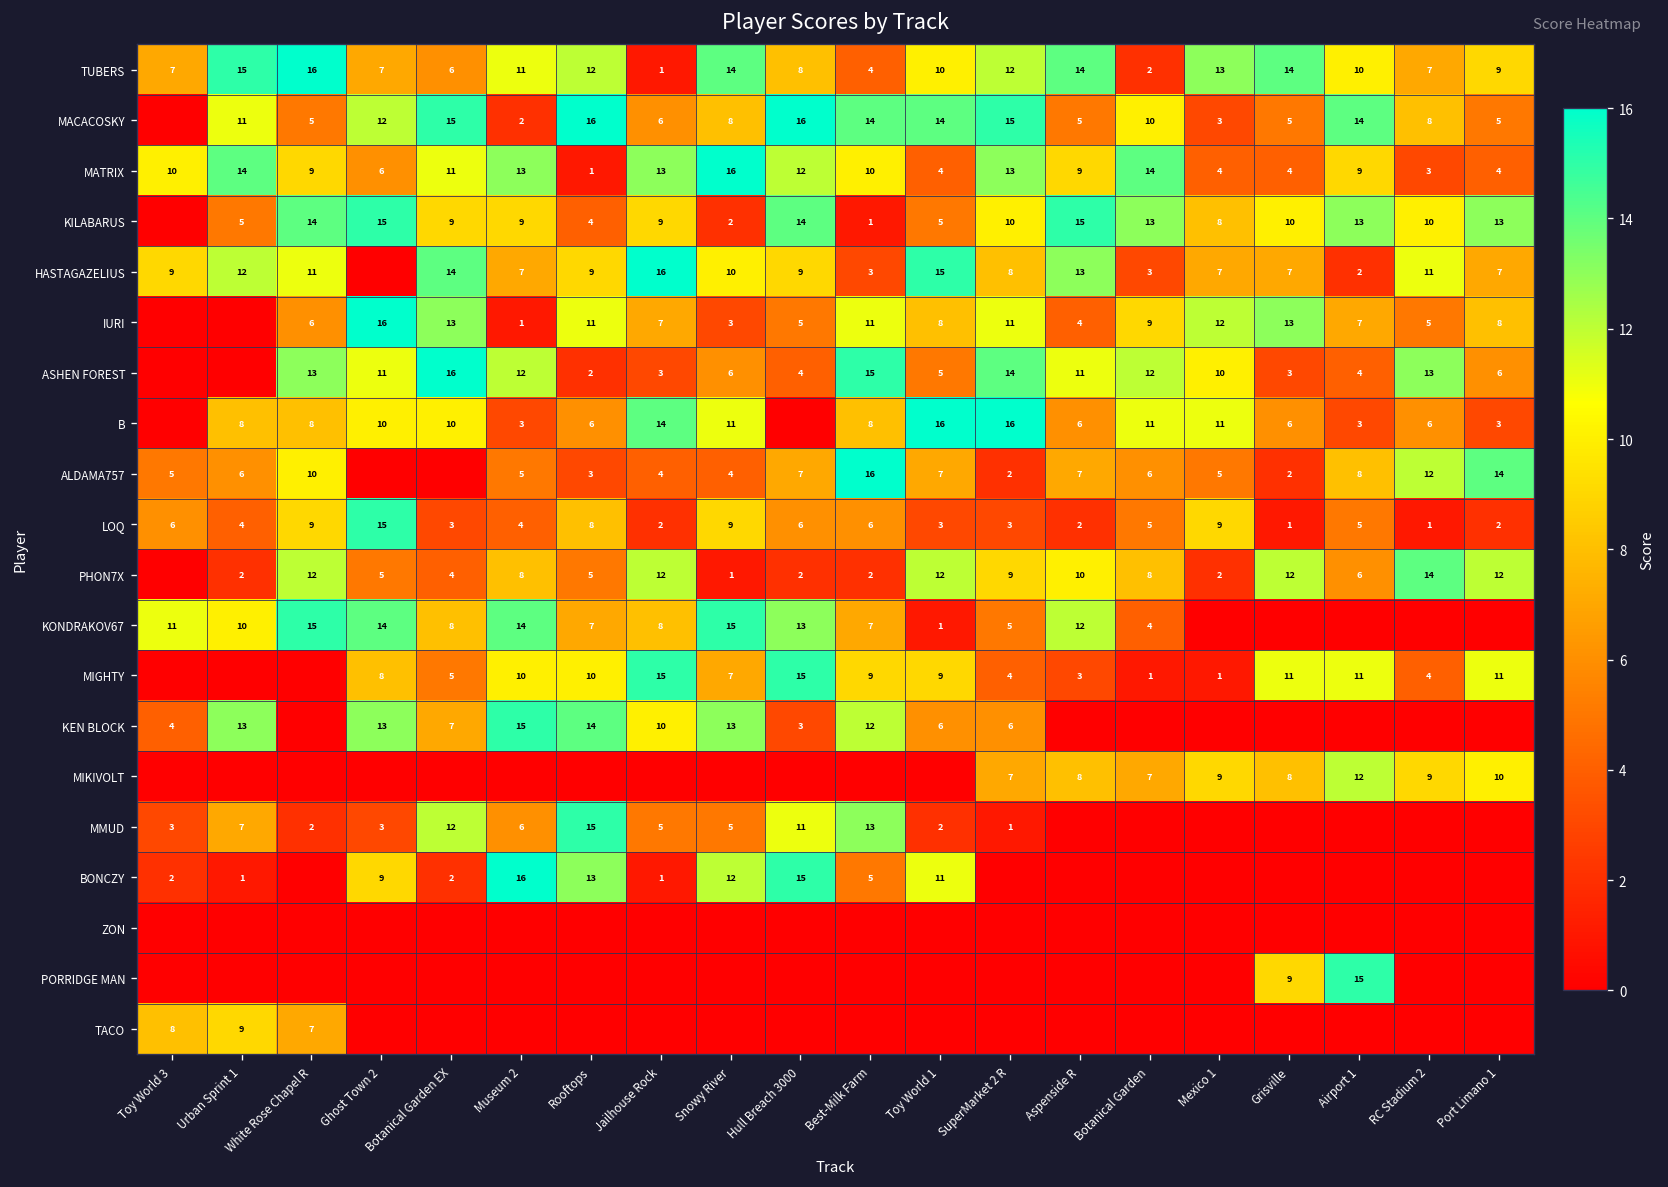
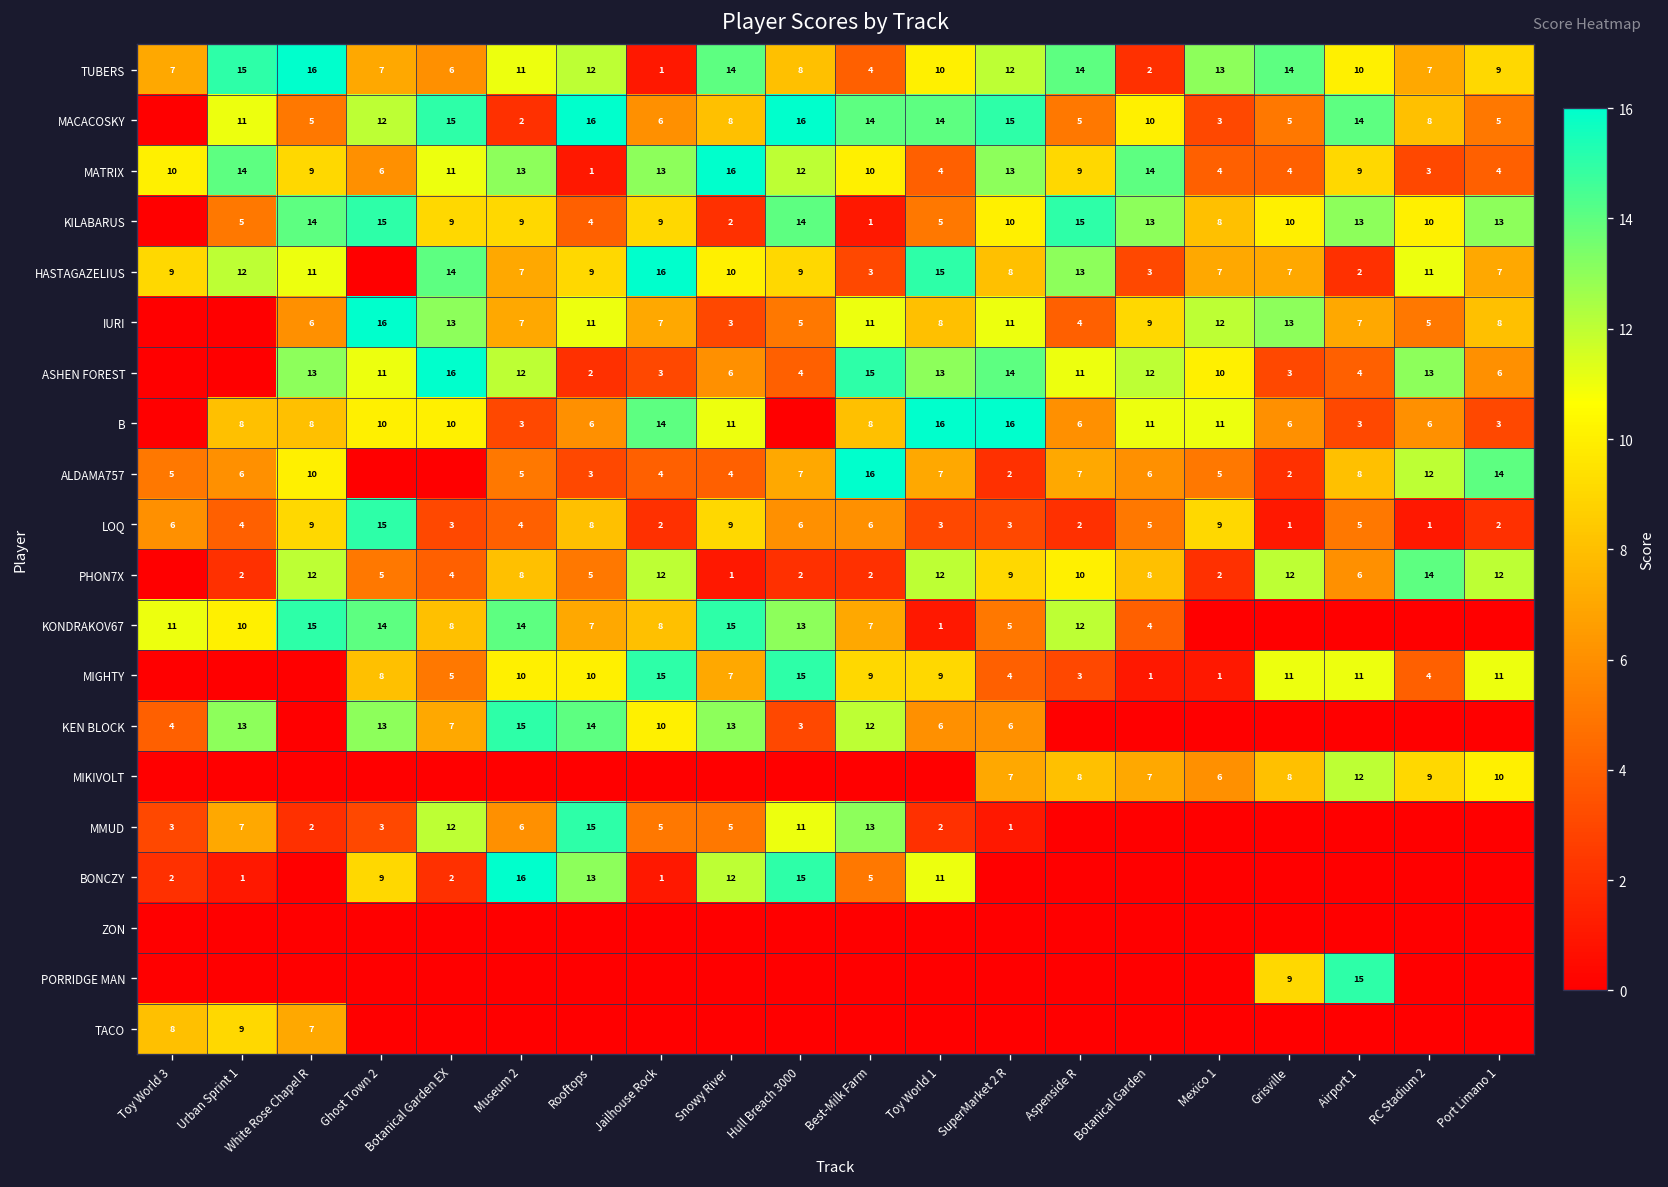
  {
    "IURI": {
      "White Rose Chapel R": 6,
      "Ghost Town 2": 16,
      "Botanical Garden EX": 13,
-     "Museum 2": 1,
+     "Museum 2": 7,
      "Rooftops": 11,
      "Jailhouse Rock": 7,
      "Snowy River": 3,
      "Hull Breach 3000": 5,
      "Best-Milk Farm": 11,
      "Toy World 1": 8,
      "SuperMarket 2 R": 11,
      "Aspenside R": 4,
      "Botanical Garden": 9,
      "Mexico 1": 12,
      "Grisville": 13,
      "Airport 1": 7,
      "RC Stadium 2": 5,
      "Port Limano 1": 8
    },
    "ASHEN FOREST": {
      "White Rose Chapel R": 13,
      "Ghost Town 2": 11,
      "Botanical Garden EX": 16,
      "Museum 2": 12,
      "Rooftops": 2,
      "Jailhouse Rock": 3,
      "Snowy River": 6,
      "Hull Breach 3000": 4,
      "Best-Milk Farm": 15,
-     "Toy World 1": 5,
+     "Toy World 1": 13,
      "SuperMarket 2 R": 14,
      "Aspenside R": 11,
      "Botanical Garden": 12,
      "Mexico 1": 10,
      "Grisville": 3,
      "Airport 1": 4,
      "RC Stadium 2": 13,
      "Port Limano 1": 6
    },
    "MIKIVOLT": {
      "SuperMarket 2 R": 7,
      "Aspenside R": 8,
      "Botanical Garden": 7,
-     "Mexico 1": 9,
+     "Mexico 1": 6,
      "Grisville": 8,
      "Airport 1": 12,
      "RC Stadium 2": 9,
      "Port Limano 1": 10
    }
  }
